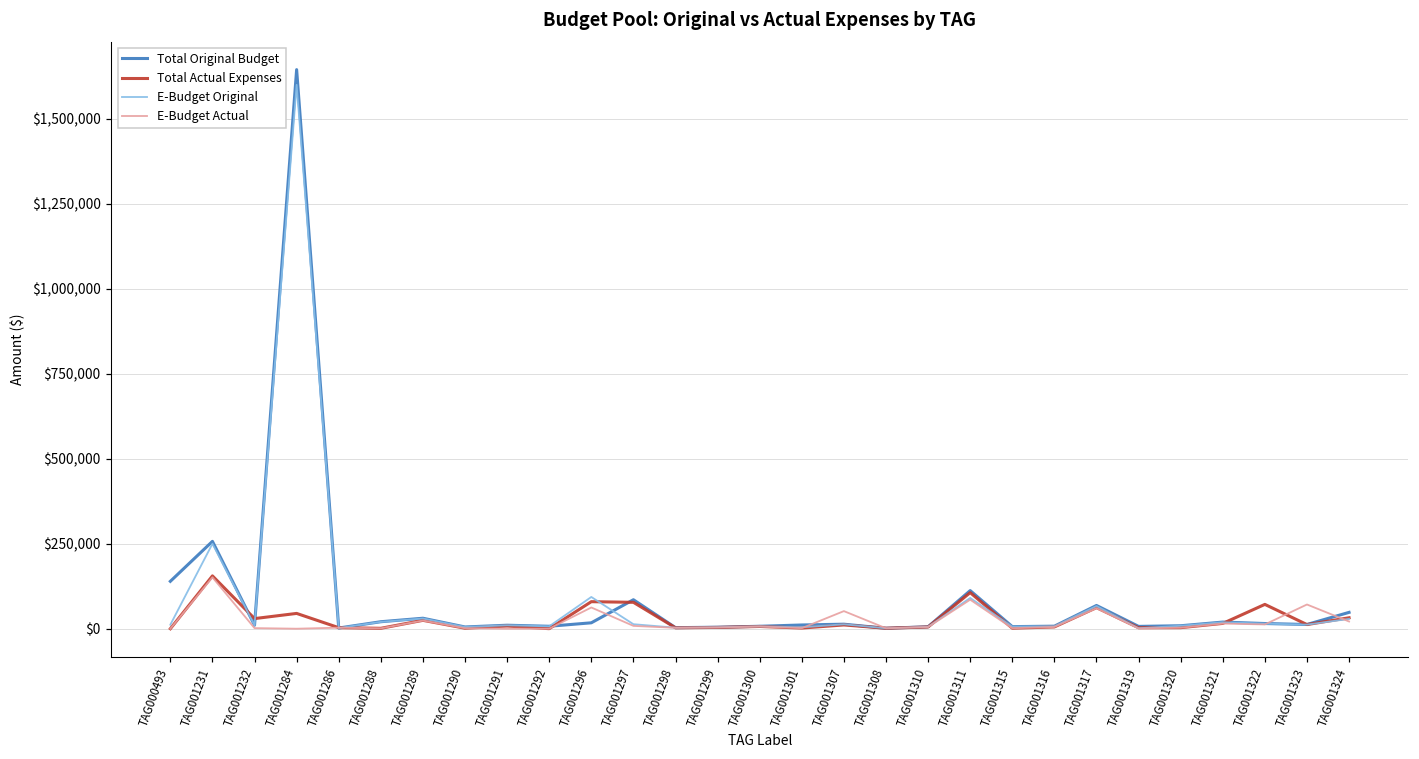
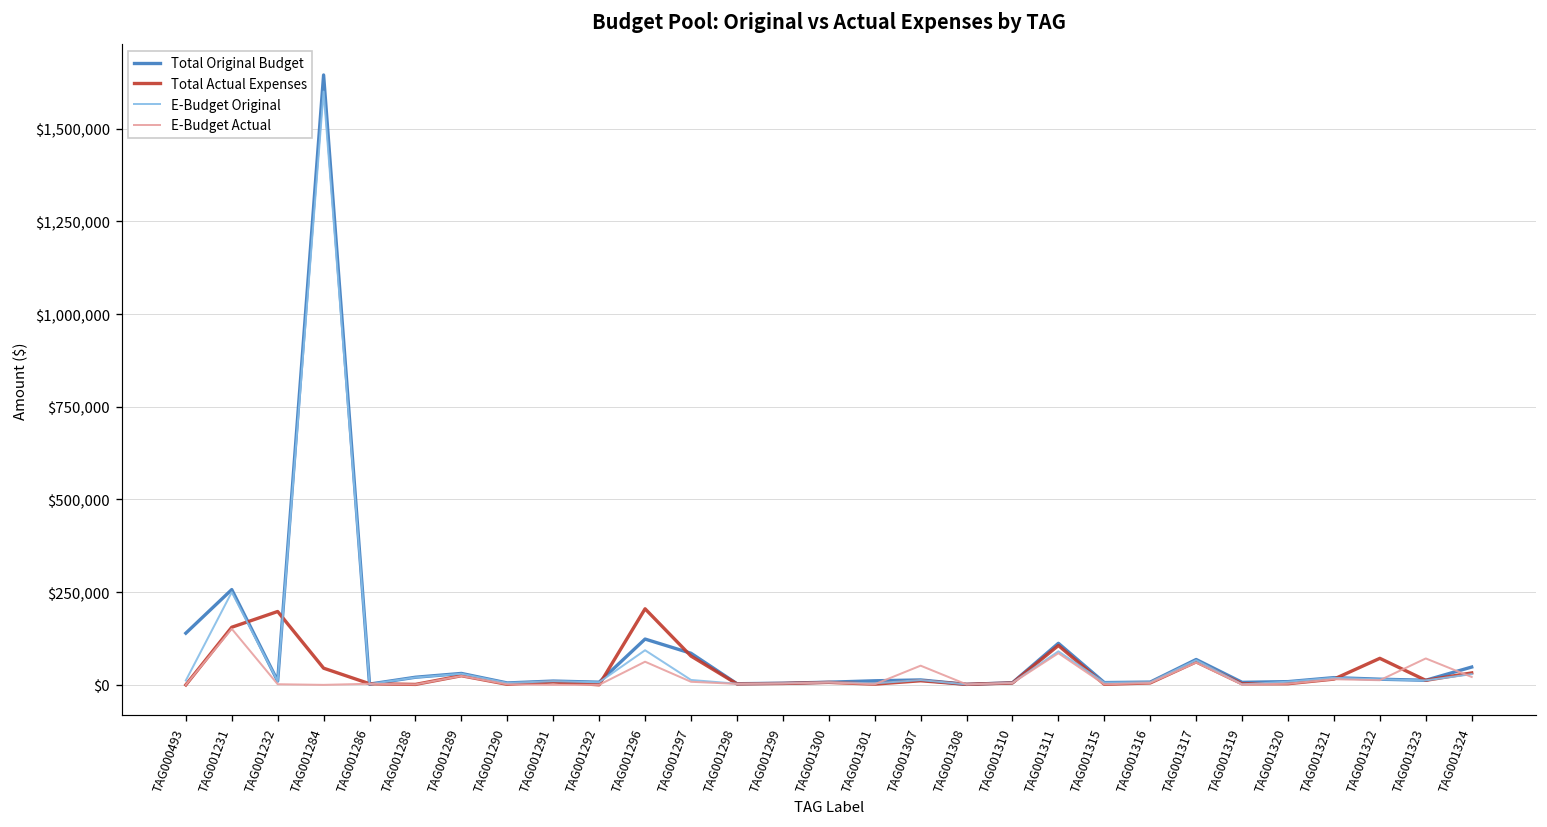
  {
    "Total Original Budget": {
      "TAG000493": "$140,000",
      "TAG001284": "$1,640,000",
-     "TAG001296": "$20,000",
+     "TAG001296": "$120,000",
      "TAG001324": "$50,000"
    },
    "Total Actual Expenses": {
-     "TAG001232": "$30,000",
+     "TAG001232": "$200,000",
      "TAG001284": "$50,000",
-     "TAG001296": "$80,000",
+     "TAG001296": "$210,000",
      "TAG001322": "$70,000"
    },
    "E-Budget Original": {
      "TAG000493": "$10,000",
      "TAG001284": "$1,600,000",
      "TAG001296": "$90,000"
    },
    "E-Budget Actual": {
      "TAG001284": "$0",
      "TAG001296": "$60,000",
      "TAG001307": "$50,000",
      "TAG001323": "$70,000"
    }
  }
